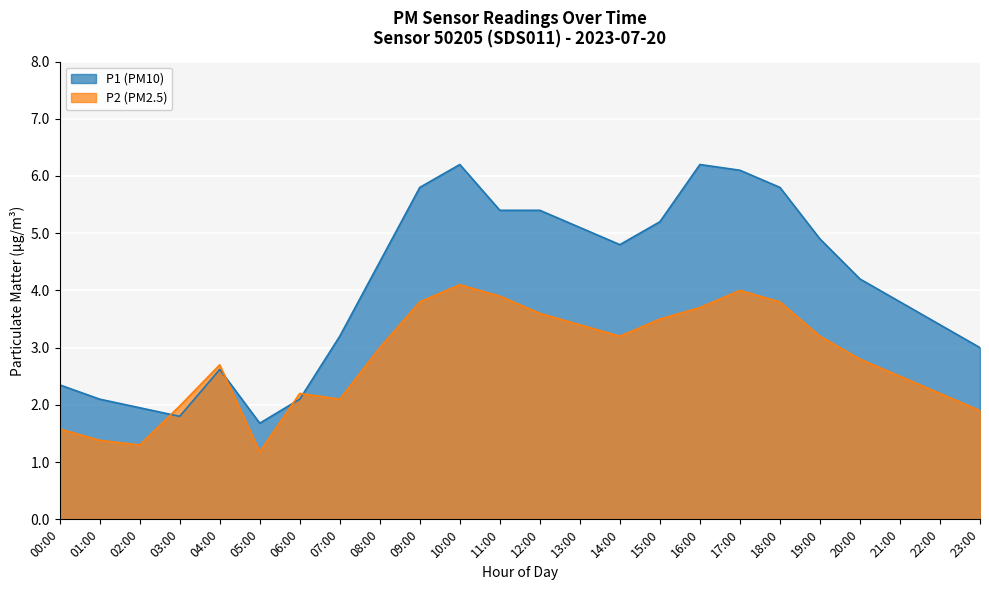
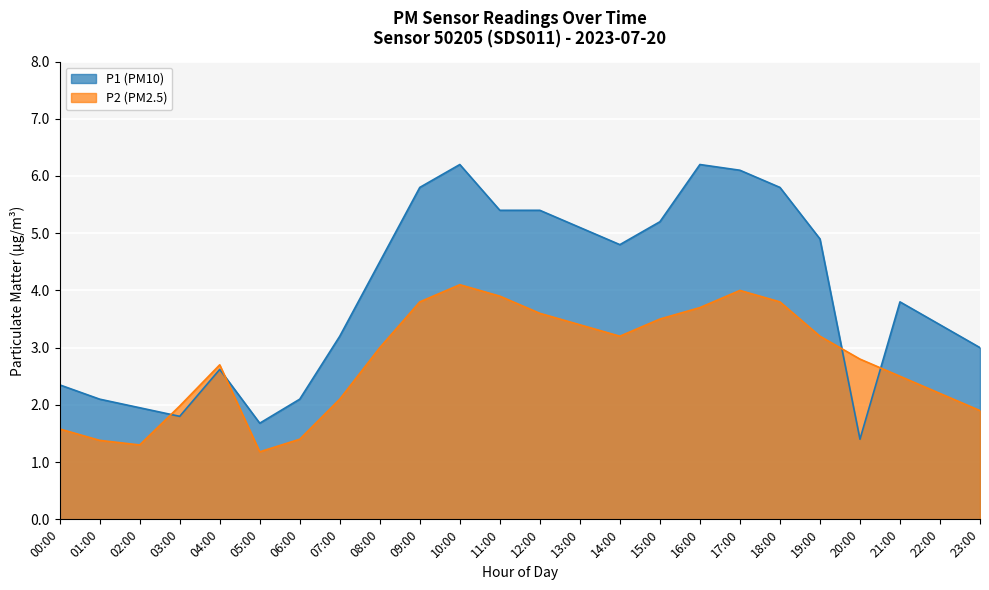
  {
    "P1 (PM10)": {
      "00:00": 2.4,
      "01:00": 2.1,
      "02:00": 2.0,
      "03:00": 1.8,
      "04:00": 2.6,
      "05:00": 1.7,
      "06:00": 2.1,
      "07:00": 3.2,
      "08:00": 4.5,
      "09:00": 5.8,
      "10:00": 6.2,
      "11:00": 5.4,
      "12:00": 5.4,
      "13:00": 5.1,
      "14:00": 4.8,
      "15:00": 5.2,
      "16:00": 6.2,
      "17:00": 6.1,
      "18:00": 5.8,
      "19:00": 4.9,
-     "20:00": 4.2,
+     "20:00": 1.4,
      "21:00": 3.8,
      "22:00": 3.4,
      "23:00": 3.0
    },
    "P2 (PM2.5)": {
      "00:00": 1.6,
      "01:00": 1.4,
      "02:00": 1.3,
      "03:00": 2.0,
      "04:00": 2.7,
      "05:00": 1.2,
-     "06:00": 2.2,
+     "06:00": 1.4,
      "07:00": 2.1,
      "08:00": 3.0,
      "09:00": 3.8,
      "10:00": 4.1,
      "11:00": 3.9,
      "12:00": 3.6,
      "13:00": 3.4,
      "14:00": 3.2,
      "15:00": 3.5,
      "16:00": 3.7,
      "17:00": 4.0,
      "18:00": 3.8,
      "19:00": 3.2,
      "20:00": 2.8,
      "21:00": 2.5,
      "22:00": 2.2,
      "23:00": 1.9
    }
  }
